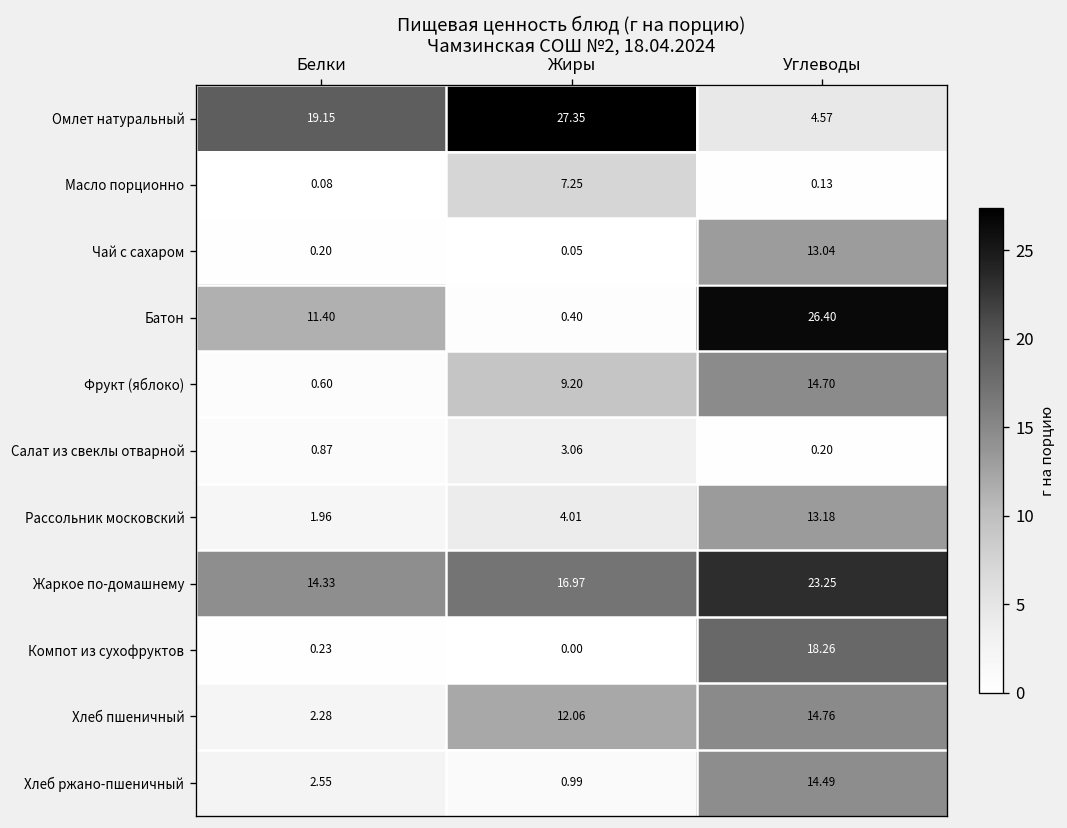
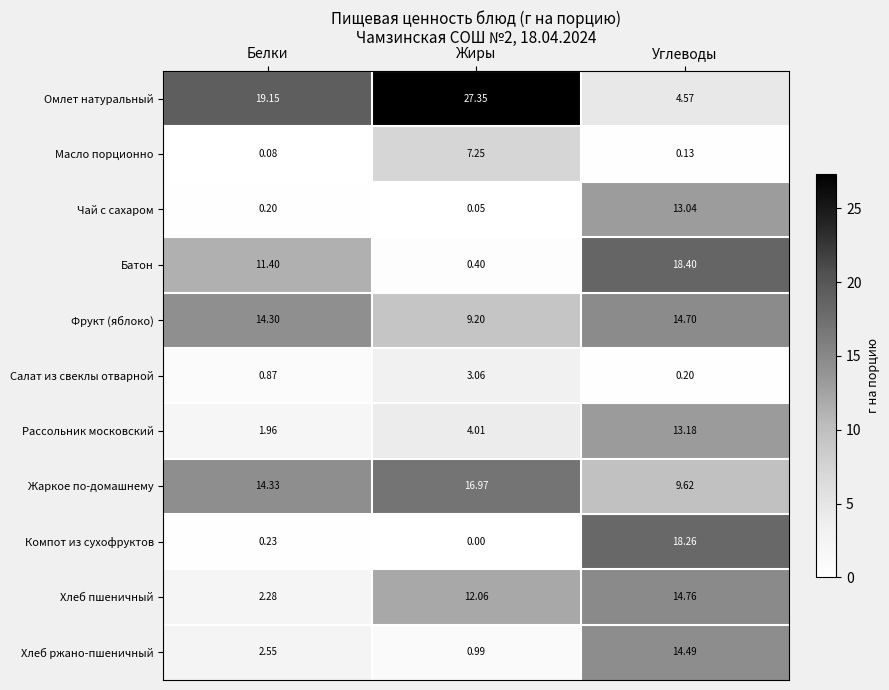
  {
    "Омлет натуральный": {
      "Белки": 19.15,
      "Жиры": 27.35,
      "Углеводы": 4.57
    },
    "Масло порционно": {
      "Белки": 0.08,
      "Жиры": 7.25,
      "Углеводы": 0.13
    },
    "Чай с сахаром": {
      "Белки": 0.20,
      "Жиры": 0.05,
      "Углеводы": 13.04
    },
    "Батон": {
      "Белки": 11.40,
      "Жиры": 0.40,
-     "Углеводы": 26.40
+     "Углеводы": 18.40
    },
    "Фрукт (яблоко)": {
-     "Белки": 0.60,
+     "Белки": 14.30,
      "Жиры": 9.20,
      "Углеводы": 14.70
    },
    "Салат из свеклы отварной": {
      "Белки": 0.87,
      "Жиры": 3.06,
      "Углеводы": 0.20
    },
    "Рассольник московский": {
      "Белки": 1.96,
      "Жиры": 4.01,
      "Углеводы": 13.18
    },
    "Жаркое по-домашнему": {
      "Белки": 14.33,
      "Жиры": 16.97,
-     "Углеводы": 23.25
+     "Углеводы": 9.62
    },
    "Компот из сухофруктов": {
      "Белки": 0.23,
      "Жиры": 0.00,
      "Углеводы": 18.26
    },
    "Хлеб пшеничный": {
      "Белки": 2.28,
      "Жиры": 12.06,
      "Углеводы": 14.76
    },
    "Хлеб ржано-пшеничный": {
      "Белки": 2.55,
      "Жиры": 0.99,
      "Углеводы": 14.49
    }
  }
